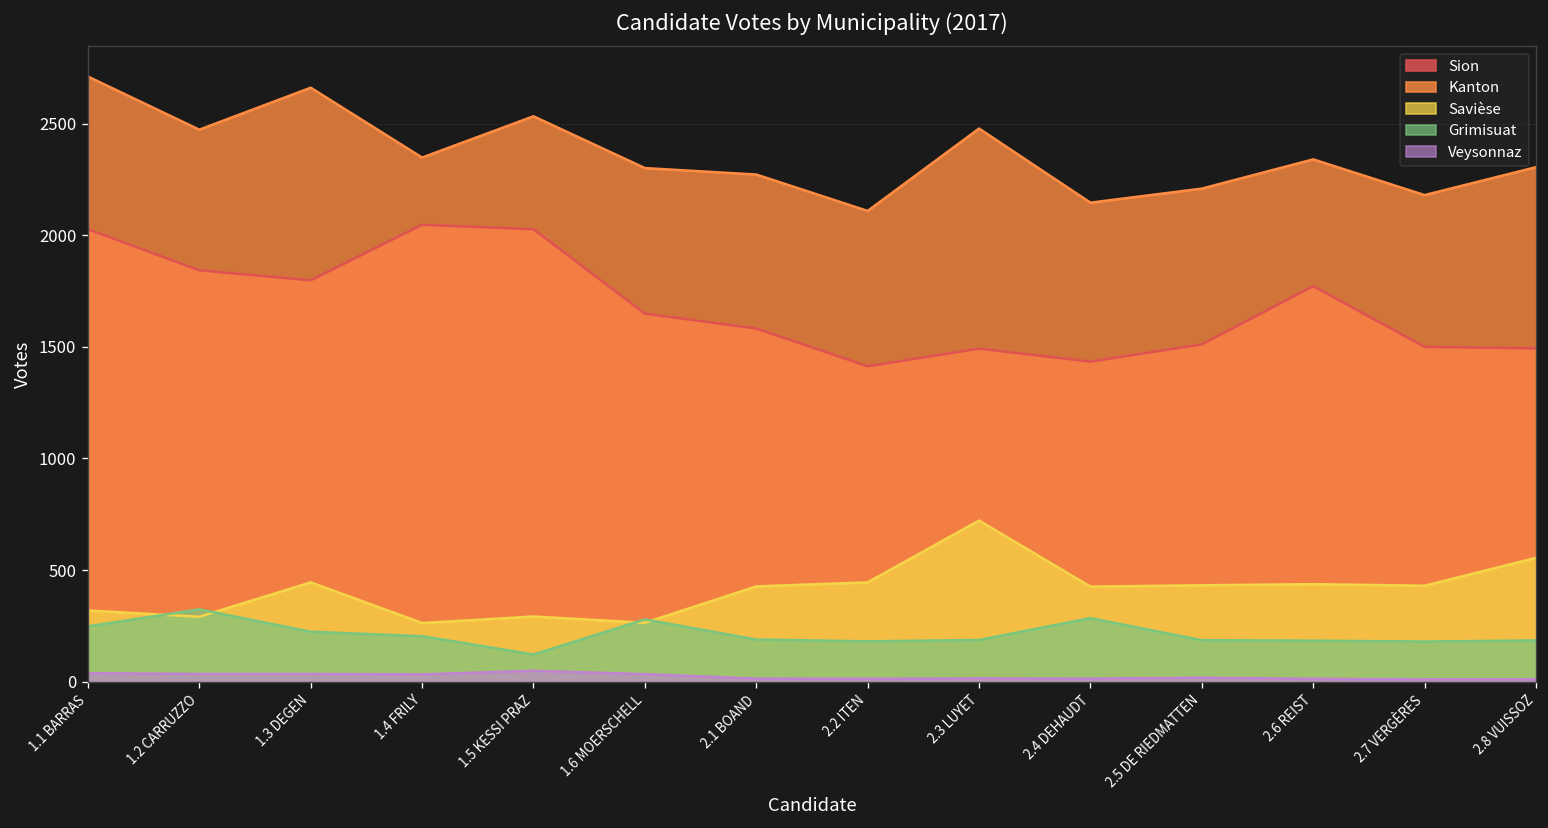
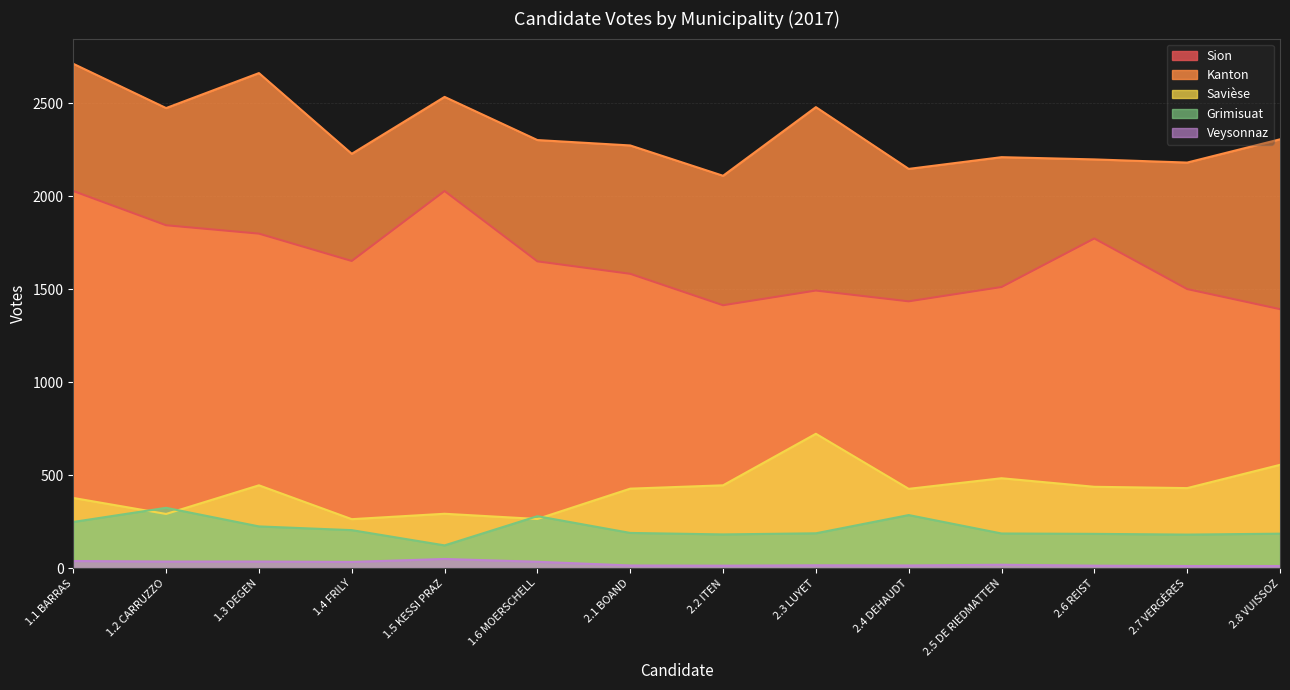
  {
    "Sion": {
      "1.1 BARRAS": 2030,
      "1.2 CARRUZZO": 1840,
      "1.3 DEGEN": 1800,
-     "1.4 FRILY": 2050,
+     "1.4 FRILY": 1650,
      "1.5 KESSI PRAZ": 2030,
      "1.6 MOERSCHELL": 1650,
      "2.1 BOAND": 1580,
      "2.2 ITEN": 1410,
      "2.3 LUYET": 1490,
      "2.4 DEHAUDT": 1430,
      "2.5 DE RIEDMATTEN": 1510,
      "2.6 REIST": 1770,
      "2.7 VERGÈRES": 1500,
-     "2.8 VUISSOZ": 1490
+     "2.8 VUISSOZ": 1390
    },
    "Kanton": {
      "1.1 BARRAS": 2710,
      "1.2 CARRUZZO": 2470,
      "1.3 DEGEN": 2660,
-     "1.4 FRILY": 2350,
+     "1.4 FRILY": 2230,
      "1.5 KESSI PRAZ": 2530,
      "1.6 MOERSCHELL": 2300,
      "2.1 BOAND": 2270,
      "2.2 ITEN": 2110,
      "2.3 LUYET": 2480,
      "2.4 DEHAUDT": 2150,
      "2.5 DE RIEDMATTEN": 2210,
-     "2.6 REIST": 2340,
+     "2.6 REIST": 2200,
      "2.7 VERGÈRES": 2180,
      "2.8 VUISSOZ": 2310
    },
    "Savièse": {
-     "1.1 BARRAS": 320,
+     "1.1 BARRAS": 380,
      "1.2 CARRUZZO": 290,
      "1.3 DEGEN": 450,
      "1.4 FRILY": 260,
      "1.5 KESSI PRAZ": 290,
      "1.6 MOERSCHELL": 260,
      "2.1 BOAND": 430,
      "2.2 ITEN": 450,
      "2.3 LUYET": 720,
      "2.4 DEHAUDT": 430,
-     "2.5 DE RIEDMATTEN": 430,
+     "2.5 DE RIEDMATTEN": 480,
      "2.6 REIST": 440,
      "2.7 VERGÈRES": 430,
      "2.8 VUISSOZ": 560
    },
    "Grimisuat": {
      "1.1 BARRAS": 250,
      "1.2 CARRUZZO": 320,
      "1.3 DEGEN": 220,
      "1.4 FRILY": 200,
      "1.5 KESSI PRAZ": 120,
      "1.6 MOERSCHELL": 280,
      "2.1 BOAND": 190,
      "2.2 ITEN": 180,
      "2.3 LUYET": 190,
      "2.4 DEHAUDT": 290,
      "2.5 DE RIEDMATTEN": 190,
      "2.6 REIST": 180,
      "2.7 VERGÈRES": 180,
      "2.8 VUISSOZ": 190
    },
    "Veysonnaz": {
      "1.1 BARRAS": 40,
      "1.2 CARRUZZO": 40,
      "1.3 DEGEN": 40,
      "1.4 FRILY": 30,
      "1.5 KESSI PRAZ": 50,
      "1.6 MOERSCHELL": 30,
      "2.1 BOAND": 10,
      "2.2 ITEN": 10,
      "2.3 LUYET": 20,
      "2.4 DEHAUDT": 10,
      "2.5 DE RIEDMATTEN": 20,
      "2.6 REIST": 10,
      "2.7 VERGÈRES": 10,
      "2.8 VUISSOZ": 10
    }
  }
